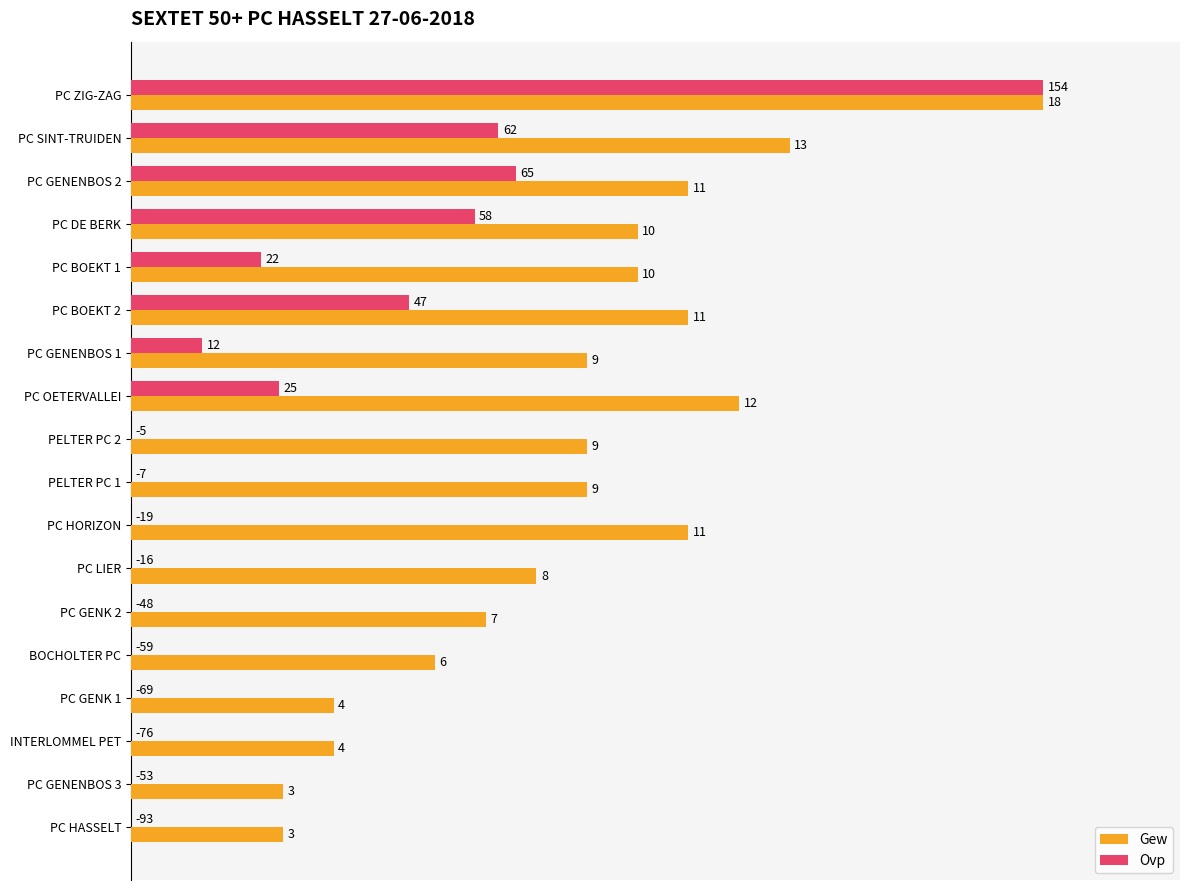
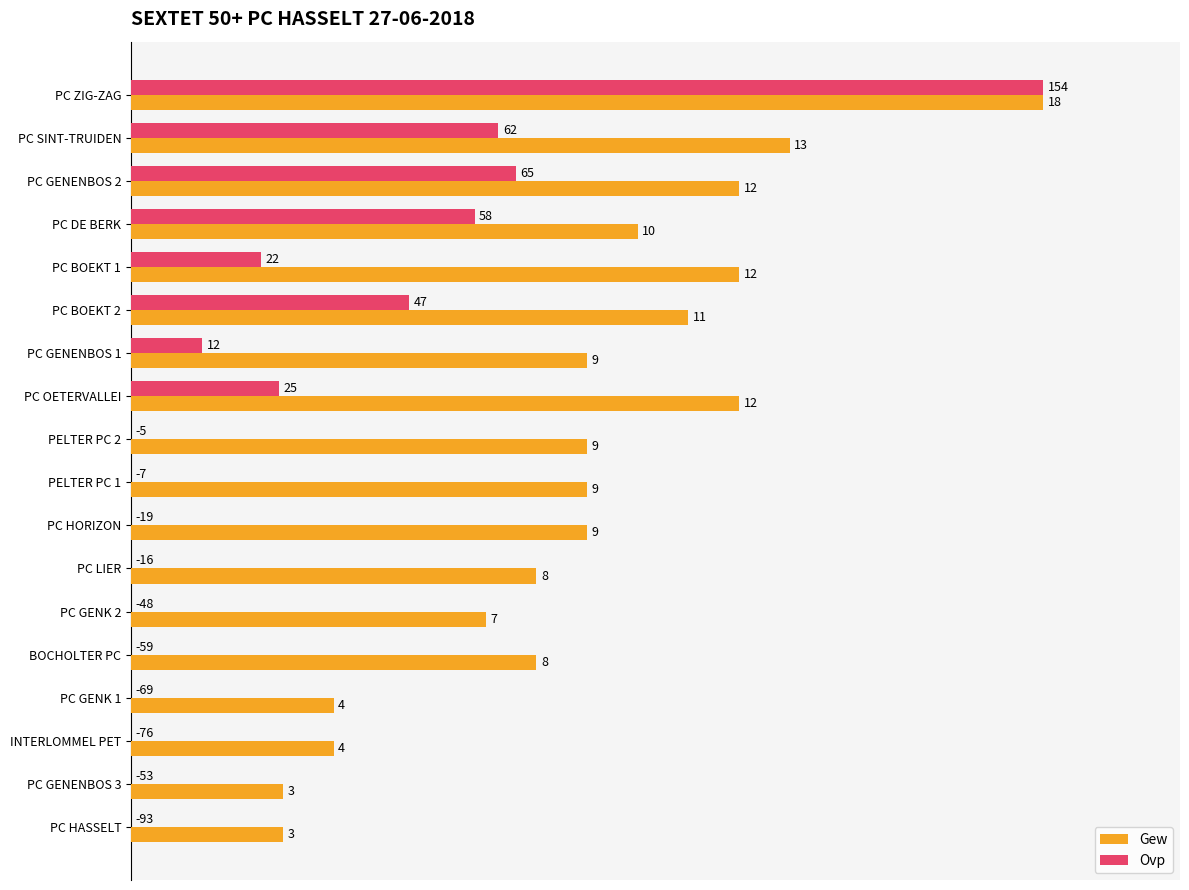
  {
    "Gew": {
-     "PC GENENBOS 2": 11,
-     "PC BOEKT 1": 10,
-     "PC HORIZON": 11,
-     "BOCHOLTER PC": 6
+     "PC GENENBOS 2": 12,
+     "PC BOEKT 1": 12,
+     "PC HORIZON": 9,
+     "BOCHOLTER PC": 8
    }
  }
